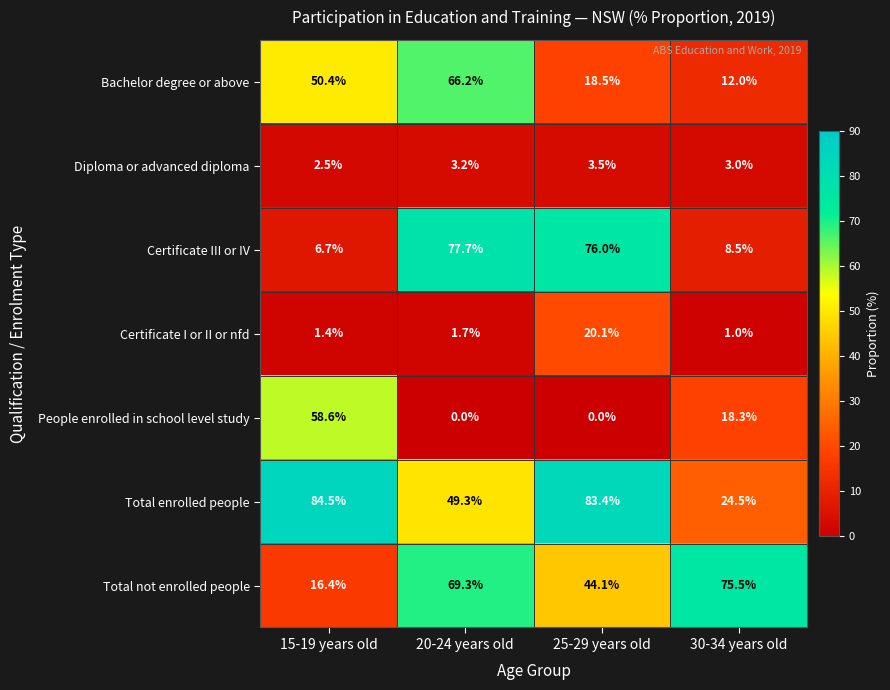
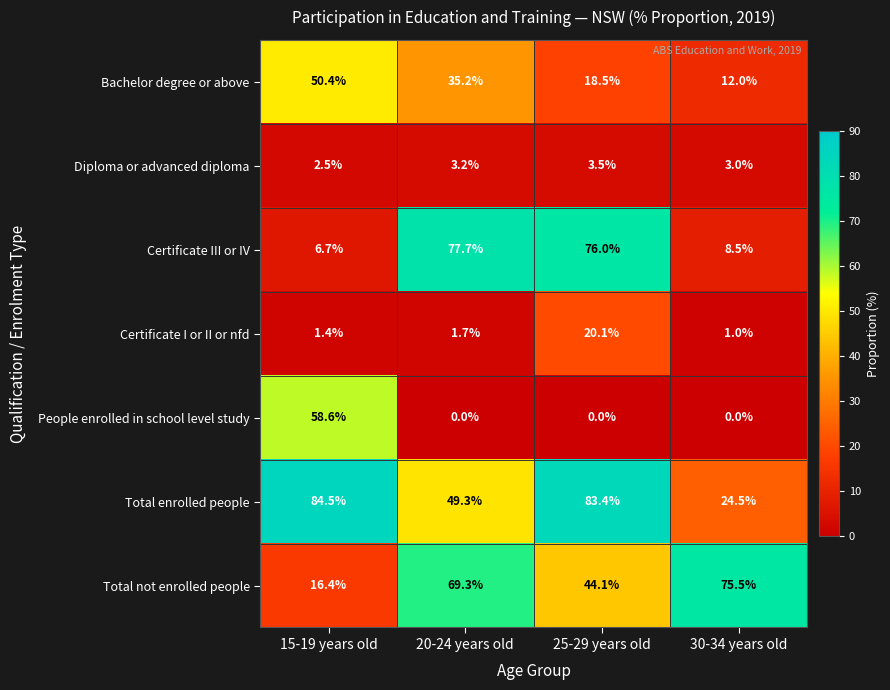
  {
    "Bachelor degree or above": {
      "15-19 years old": "50.4%",
-     "20-24 years old": "66.2%",
+     "20-24 years old": "35.2%",
      "25-29 years old": "18.5%"
    },
    "Diploma or advanced diploma": {
      "15-19 years old": "2.5%",
      "20-24 years old": "3.2%",
      "25-29 years old": "3.5%",
      "30-34 years old": "3.0%"
    },
    "Certificate III or IV": {
      "15-19 years old": "6.7%",
      "20-24 years old": "77.7%",
      "25-29 years old": "76.0%",
      "30-34 years old": "8.5%"
    },
    "Certificate I or II or nfd": {
      "15-19 years old": "1.4%",
      "20-24 years old": "1.7%",
      "25-29 years old": "20.1%",
      "30-34 years old": "1.0%"
    },
    "People enrolled in school level study": {
      "15-19 years old": "58.6%",
      "20-24 years old": "0.0%",
      "25-29 years old": "0.0%",
-     "30-34 years old": "18.3%"
+     "30-34 years old": "0.0%"
    },
    "Total enrolled people": {
      "15-19 years old": "84.5%",
      "20-24 years old": "49.3%",
      "25-29 years old": "83.4%",
      "30-34 years old": "24.5%"
    },
    "Total not enrolled people": {
      "15-19 years old": "16.4%",
      "20-24 years old": "69.3%",
      "25-29 years old": "44.1%",
      "30-34 years old": "75.5%"
    }
  }
